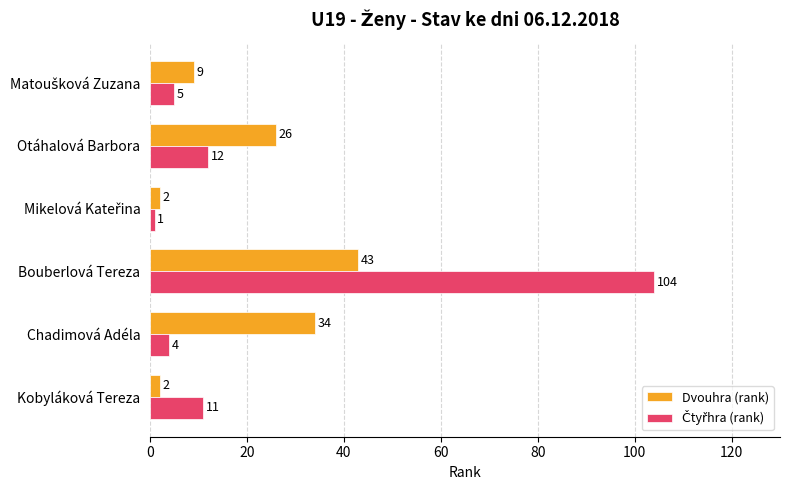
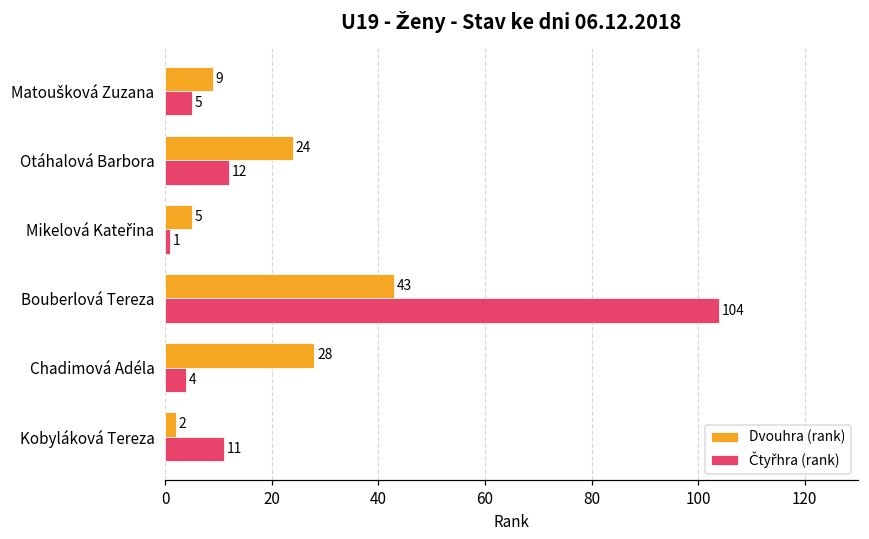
  {
    "Dvouhra (rank)": {
      "Matoušková Zuzana": 9,
-     "Otáhalová Barbora": 26,
-     "Mikelová Kateřina": 2,
+     "Otáhalová Barbora": 24,
+     "Mikelová Kateřina": 5,
      "Bouberlová Tereza": 43,
-     "Chadimová Adéla": 34,
+     "Chadimová Adéla": 28,
      "Kobyláková Tereza": 2
    },
    "Čtyřhra (rank)": {
      "Matoušková Zuzana": 5,
      "Otáhalová Barbora": 12,
      "Mikelová Kateřina": 1,
      "Bouberlová Tereza": 104,
      "Chadimová Adéla": 4,
      "Kobyláková Tereza": 11
    }
  }
